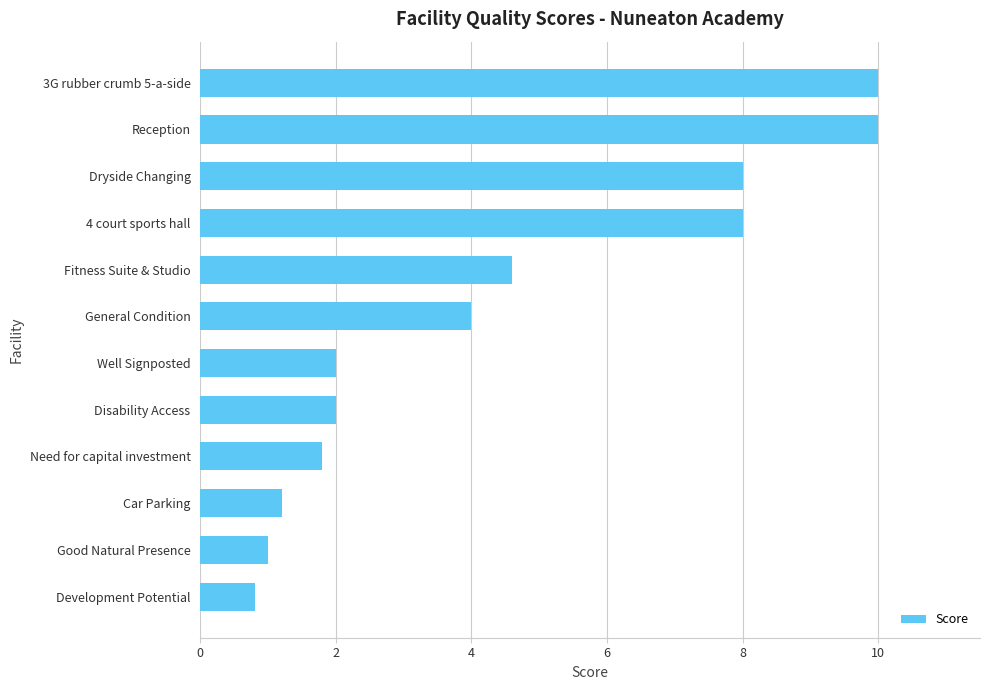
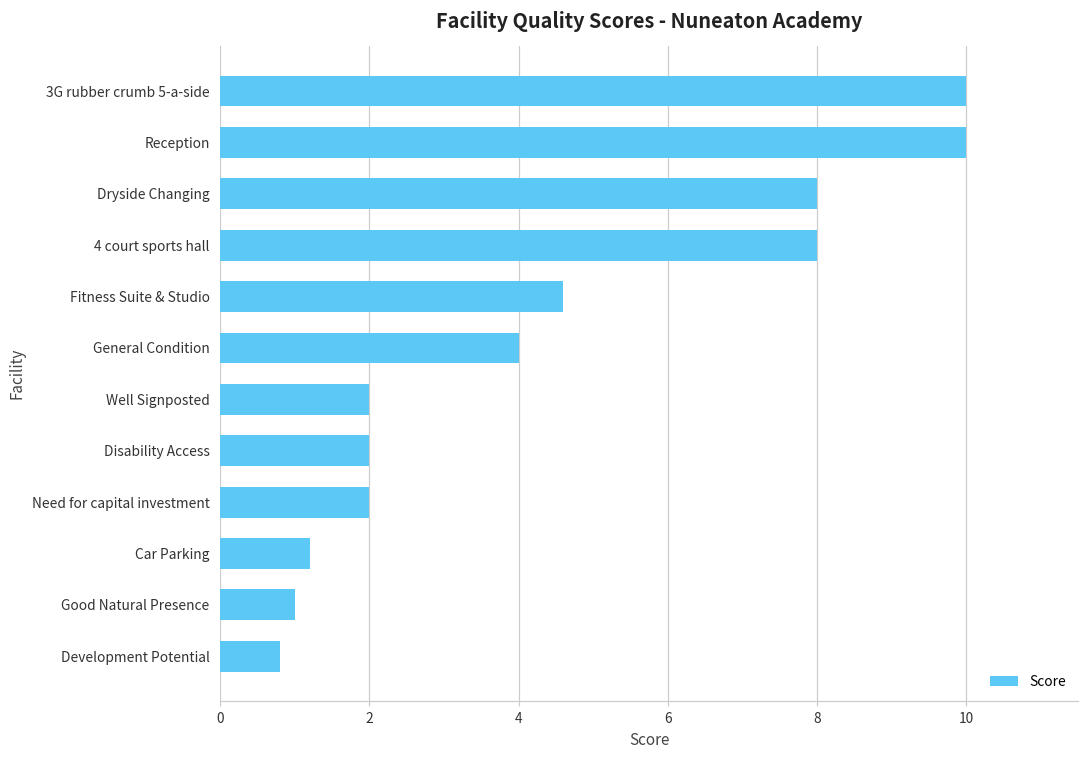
  {
    "3G rubber crumb 5-a-side": 10.0,
    "Reception": 10.0,
    "Dryside Changing": 8.0,
    "4 court sports hall": 8.0,
    "Fitness Suite & Studio": 4.6,
    "General Condition": 4.0,
    "Well Signposted": 2.0,
    "Disability Access": 2.0,
-   "Need for capital investment": 1.8,
+   "Need for capital investment": 2.0,
    "Car Parking": 1.2,
    "Good Natural Presence": 1.0,
    "Development Potential": 0.8
  }
